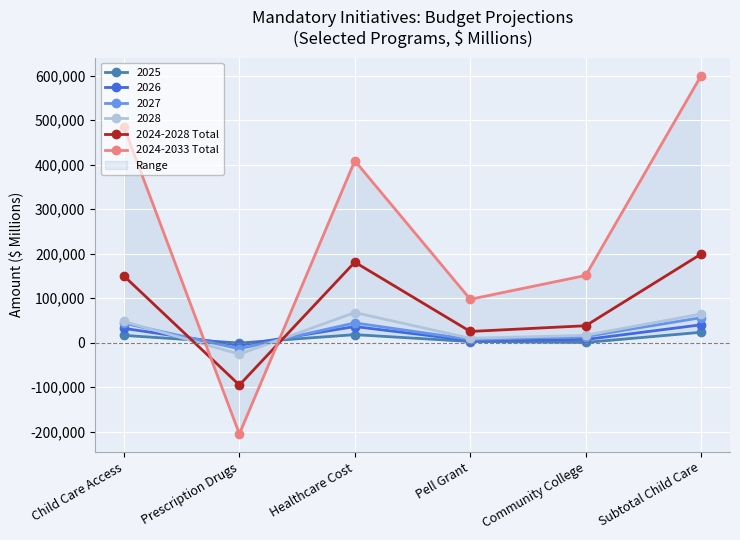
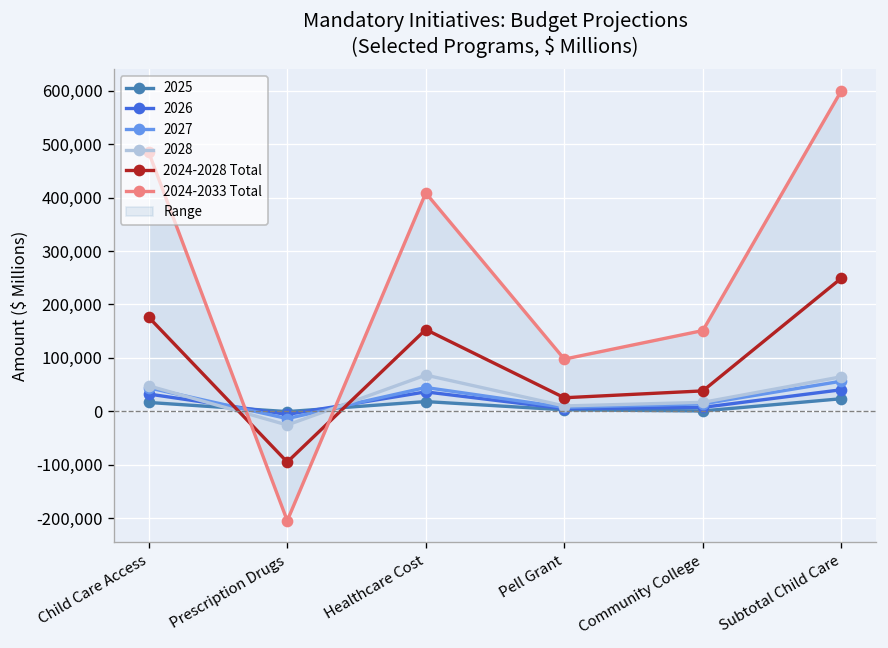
  {
    "2028": {
      "Prescription Drugs": "-30,000",
      "Healthcare Cost": "70,000",
      "Subtotal Child Care": "60,000"
    },
    "2024-2028 Total": {
-     "Child Care Access": "150,000",
+     "Child Care Access": "180,000",
      "Prescription Drugs": "-100,000",
-     "Healthcare Cost": "180,000",
+     "Healthcare Cost": "150,000",
      "Pell Grant": "30,000",
      "Community College": "40,000",
-     "Subtotal Child Care": "200,000"
+     "Subtotal Child Care": "250,000"
    },
    "2024-2033 Total": {
      "Prescription Drugs": "-200,000"
    }
  }
